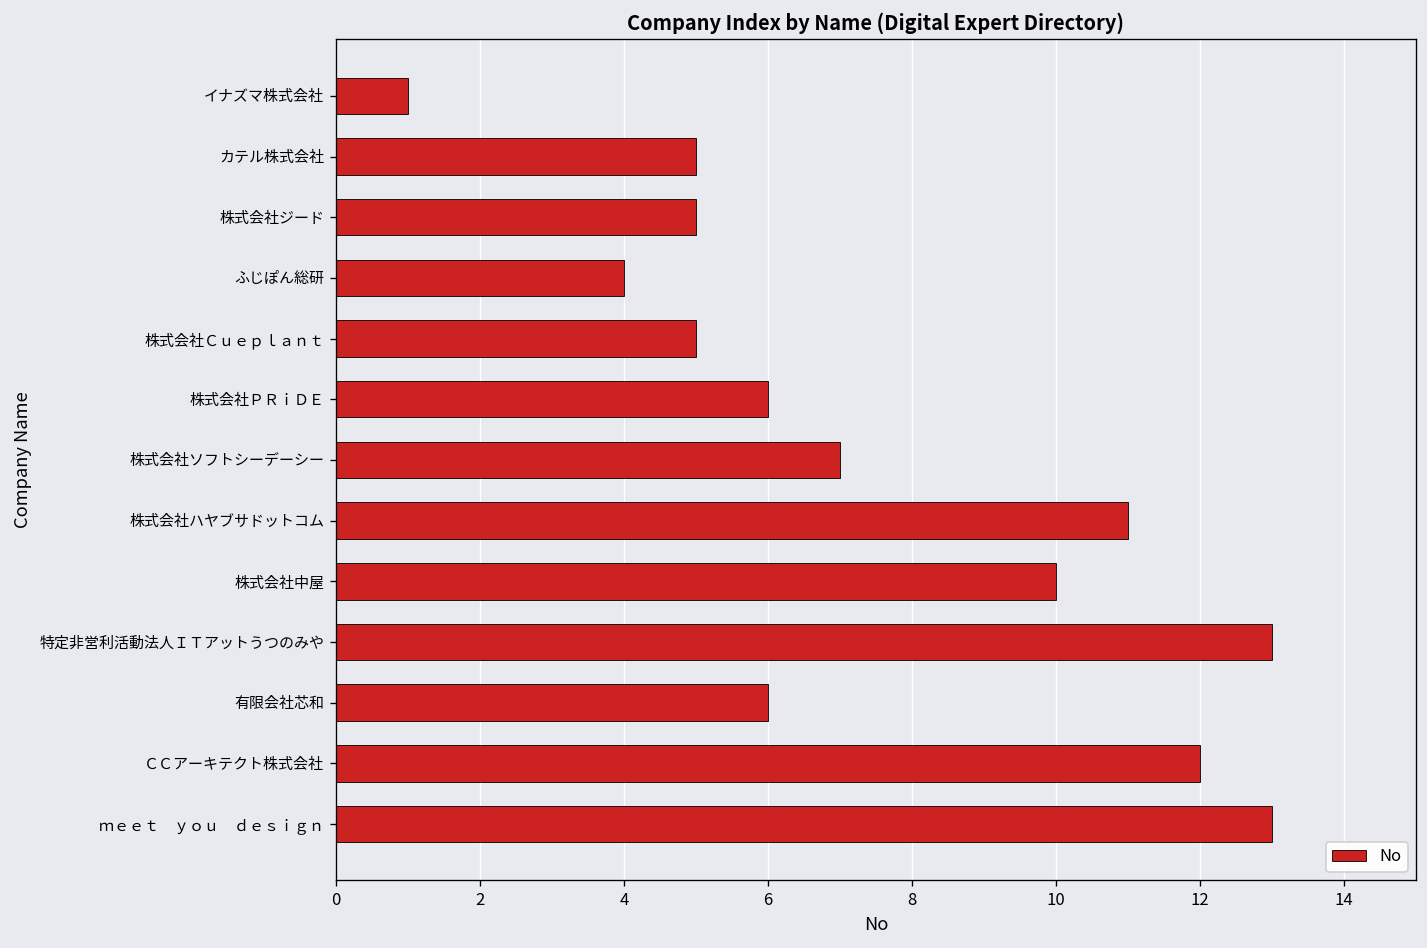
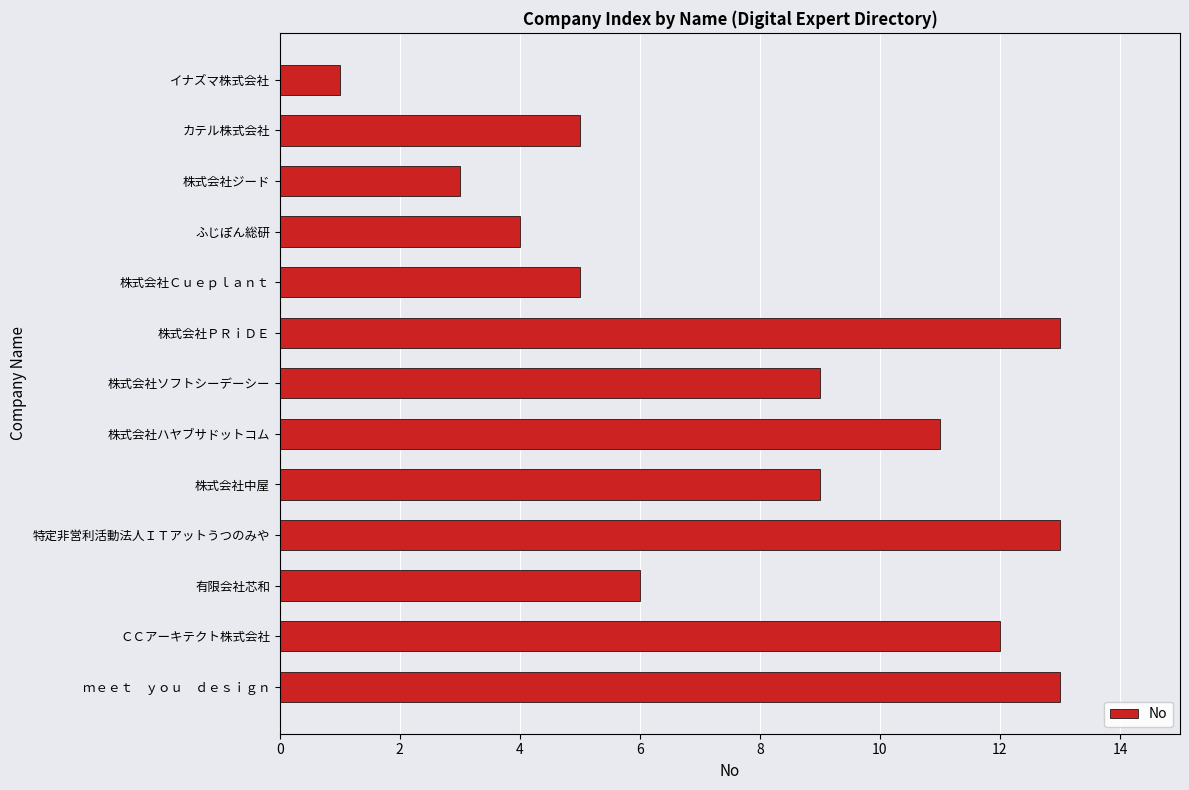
  {
    "イナズマ株式会社": 1,
    "カテル株式会社": 5,
-   "株式会社ジード": 5,
+   "株式会社ジード": 3,
    "ふじぽん総研": 4,
    "株式会社Ｃｕｅｐｌａｎｔ": 5,
-   "株式会社ＰＲｉＤＥ": 6,
-   "株式会社ソフトシーデーシー": 7,
+   "株式会社ＰＲｉＤＥ": 13,
+   "株式会社ソフトシーデーシー": 9,
    "株式会社ハヤブサドットコム": 11,
-   "株式会社中屋": 10,
+   "株式会社中屋": 9,
    "特定非営利活動法人ＩＴアットうつのみや": 13,
    "有限会社芯和": 6,
    "ＣＣアーキテクト株式会社": 12,
    "ｍｅｅｔ ｙｏｕ ｄｅｓｉｇｎ": 13
  }
